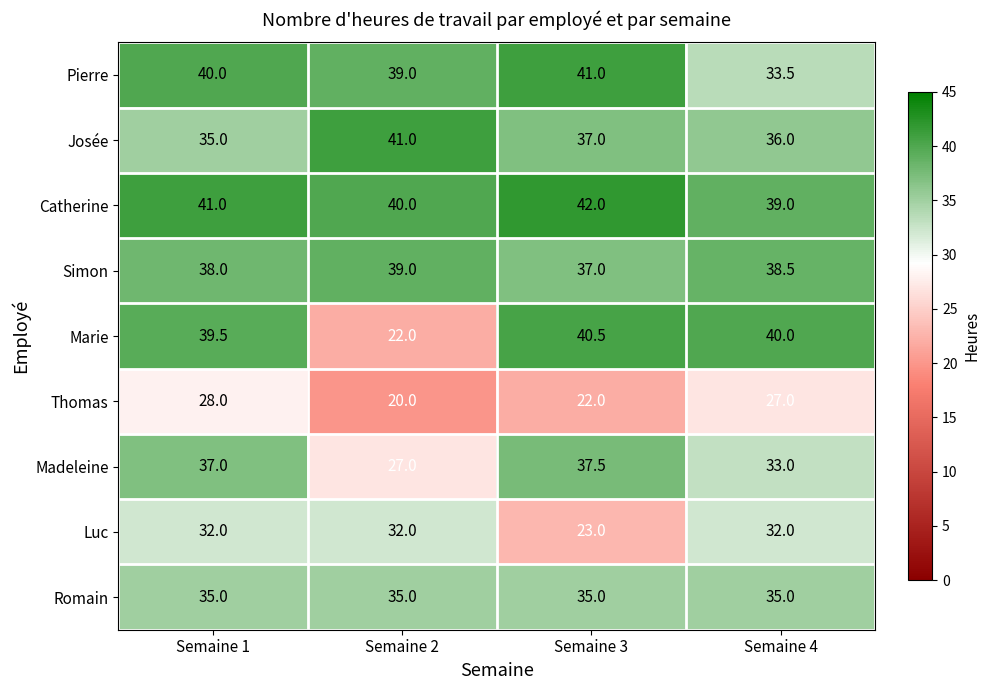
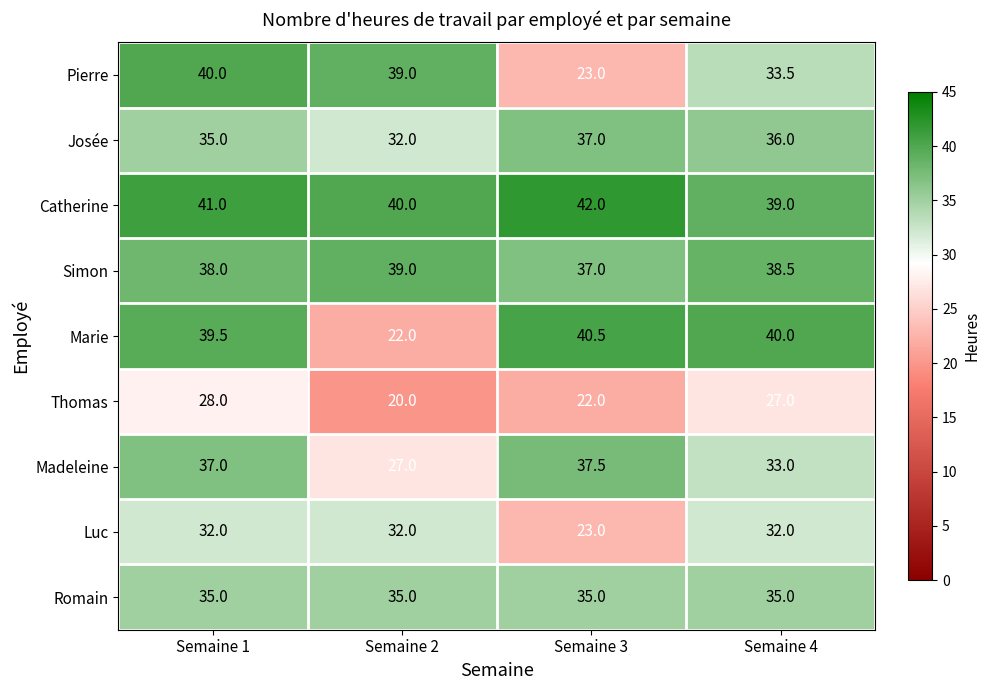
  {
    "Pierre": {
      "Semaine 1": 40.0,
      "Semaine 2": 39.0,
-     "Semaine 3": 41.0,
+     "Semaine 3": 23.0,
      "Semaine 4": 33.5
    },
    "Josée": {
      "Semaine 1": 35.0,
-     "Semaine 2": 41.0,
+     "Semaine 2": 32.0,
      "Semaine 3": 37.0,
      "Semaine 4": 36.0
    },
    "Catherine": {
      "Semaine 1": 41.0,
      "Semaine 2": 40.0,
      "Semaine 3": 42.0,
      "Semaine 4": 39.0
    },
    "Simon": {
      "Semaine 1": 38.0,
      "Semaine 2": 39.0,
      "Semaine 3": 37.0,
      "Semaine 4": 38.5
    },
    "Marie": {
      "Semaine 1": 39.5,
      "Semaine 2": 22.0,
      "Semaine 3": 40.5,
      "Semaine 4": 40.0
    },
    "Thomas": {
      "Semaine 1": 28.0,
      "Semaine 2": 20.0,
      "Semaine 3": 22.0
    },
    "Madeleine": {
      "Semaine 1": 37.0,
      "Semaine 3": 37.5,
      "Semaine 4": 33.0
    },
    "Luc": {
      "Semaine 1": 32.0,
      "Semaine 2": 32.0,
      "Semaine 3": 23.0,
      "Semaine 4": 32.0
    },
    "Romain": {
      "Semaine 1": 35.0,
      "Semaine 2": 35.0,
      "Semaine 3": 35.0,
      "Semaine 4": 35.0
    }
  }
